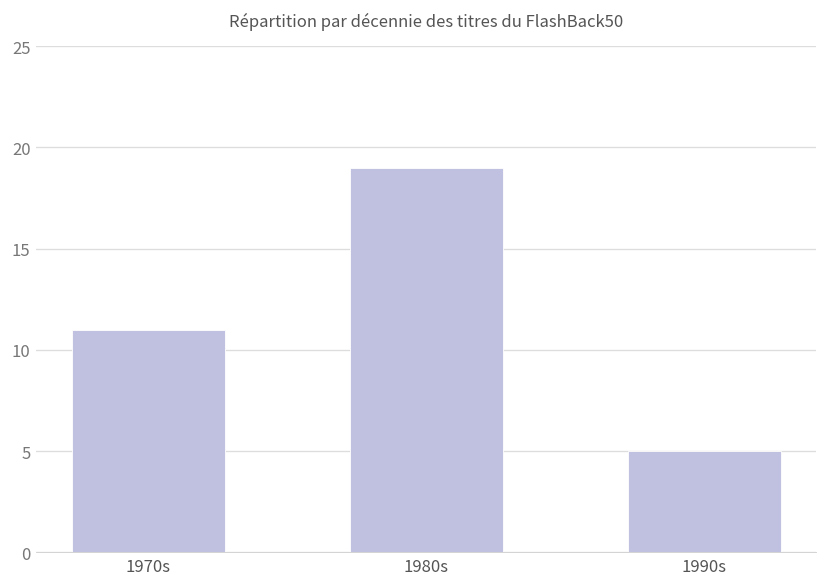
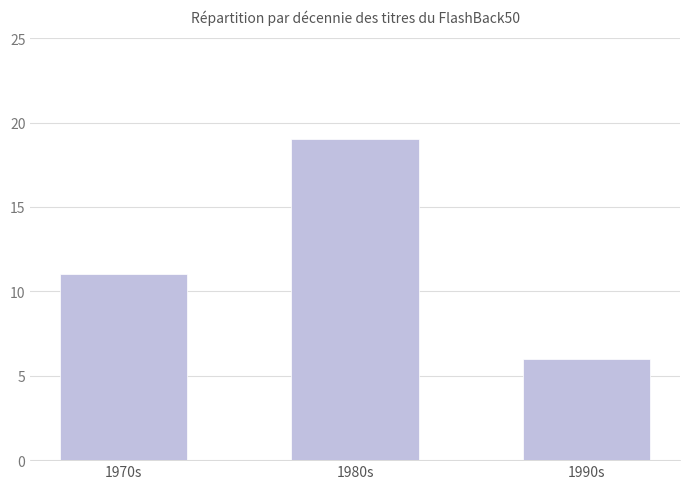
  {
    "1970s": 11,
    "1980s": 19,
-   "1990s": 5
+   "1990s": 6
  }
